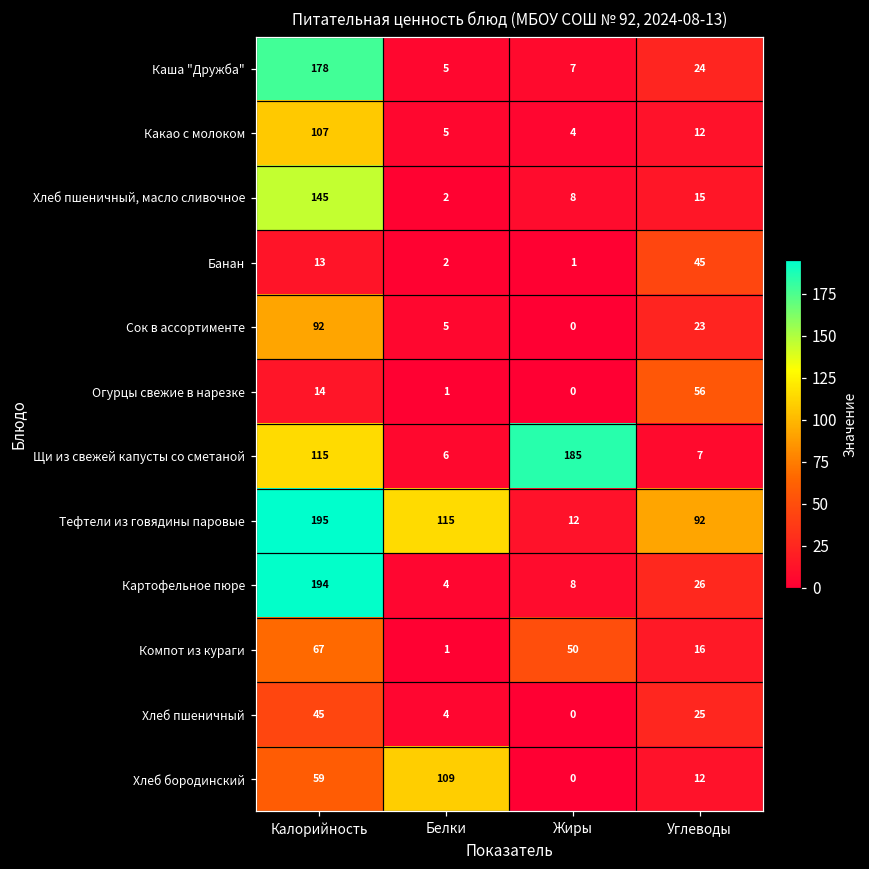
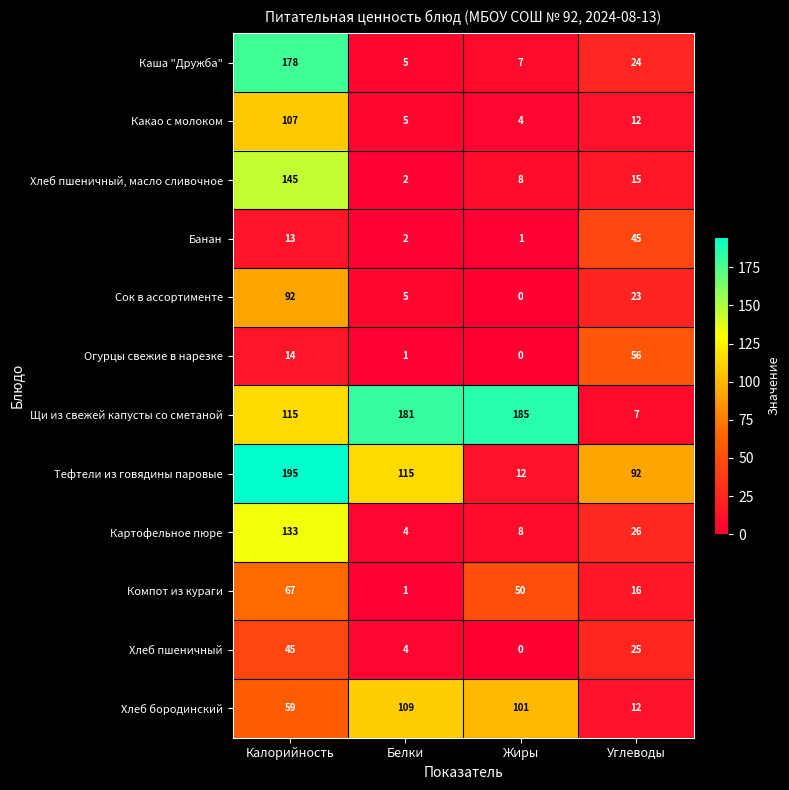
  {
    "Каша \"Дружба\"": {
      "Калорийность": 178,
      "Белки": 5,
      "Жиры": 7,
      "Углеводы": 24
    },
    "Какао с молоком": {
      "Калорийность": 107,
      "Белки": 5,
      "Жиры": 4,
      "Углеводы": 12
    },
    "Хлеб пшеничный, масло сливочное": {
      "Калорийность": 145,
      "Белки": 2,
      "Жиры": 8,
      "Углеводы": 15
    },
    "Банан": {
      "Калорийность": 13,
      "Белки": 2,
      "Жиры": 1,
      "Углеводы": 45
    },
    "Сок в ассортименте": {
      "Калорийность": 92,
      "Белки": 5,
      "Жиры": 0,
      "Углеводы": 23
    },
    "Огурцы свежие в нарезке": {
      "Калорийность": 14,
      "Белки": 1,
      "Жиры": 0,
      "Углеводы": 56
    },
    "Щи из свежей капусты со сметаной": {
      "Калорийность": 115,
-     "Белки": 6,
+     "Белки": 181,
      "Жиры": 185,
      "Углеводы": 7
    },
    "Тефтели из говядины паровые": {
      "Калорийность": 195,
      "Белки": 115,
      "Жиры": 12,
      "Углеводы": 92
    },
    "Картофельное пюре": {
-     "Калорийность": 194,
+     "Калорийность": 133,
      "Белки": 4,
      "Жиры": 8,
      "Углеводы": 26
    },
    "Компот из кураги": {
      "Калорийность": 67,
      "Белки": 1,
      "Жиры": 50,
      "Углеводы": 16
    },
    "Хлеб пшеничный": {
      "Калорийность": 45,
      "Белки": 4,
      "Жиры": 0,
      "Углеводы": 25
    },
    "Хлеб бородинский": {
      "Калорийность": 59,
      "Белки": 109,
-     "Жиры": 0,
+     "Жиры": 101,
      "Углеводы": 12
    }
  }
